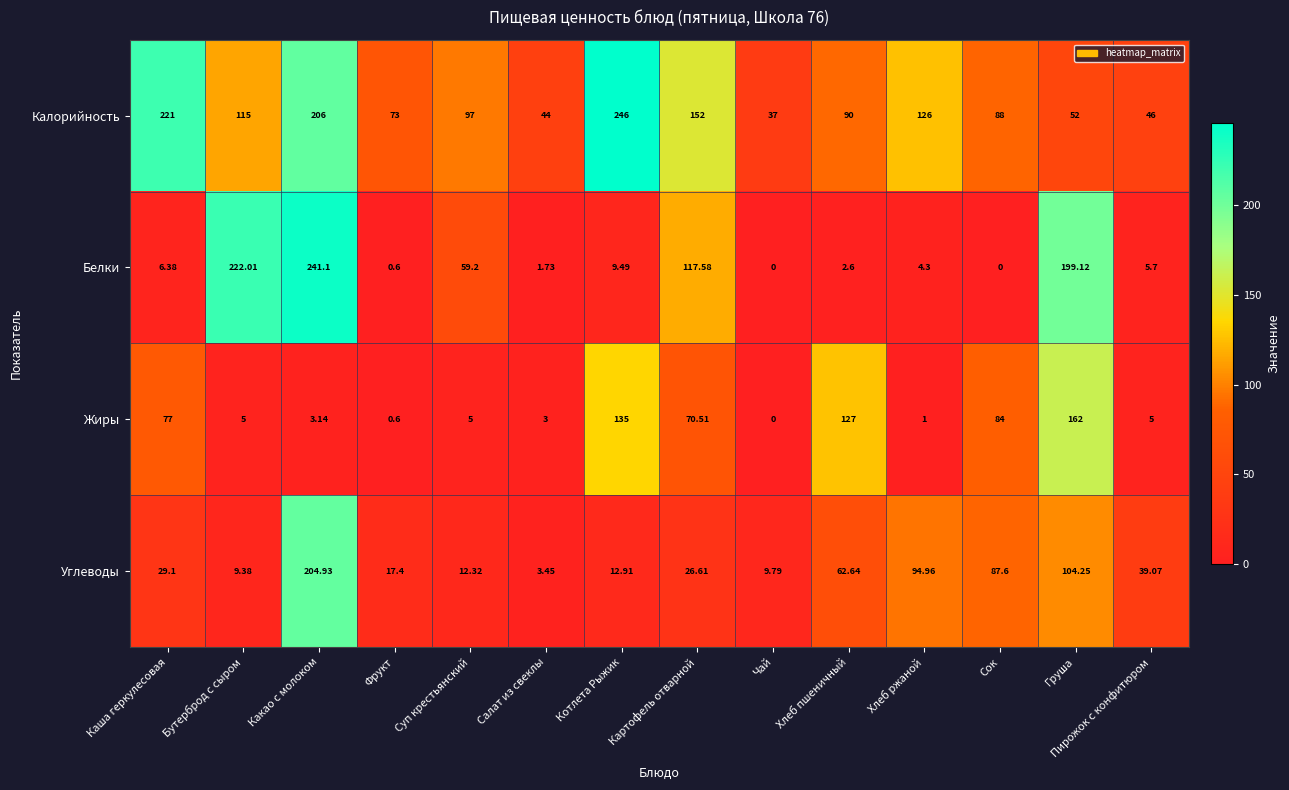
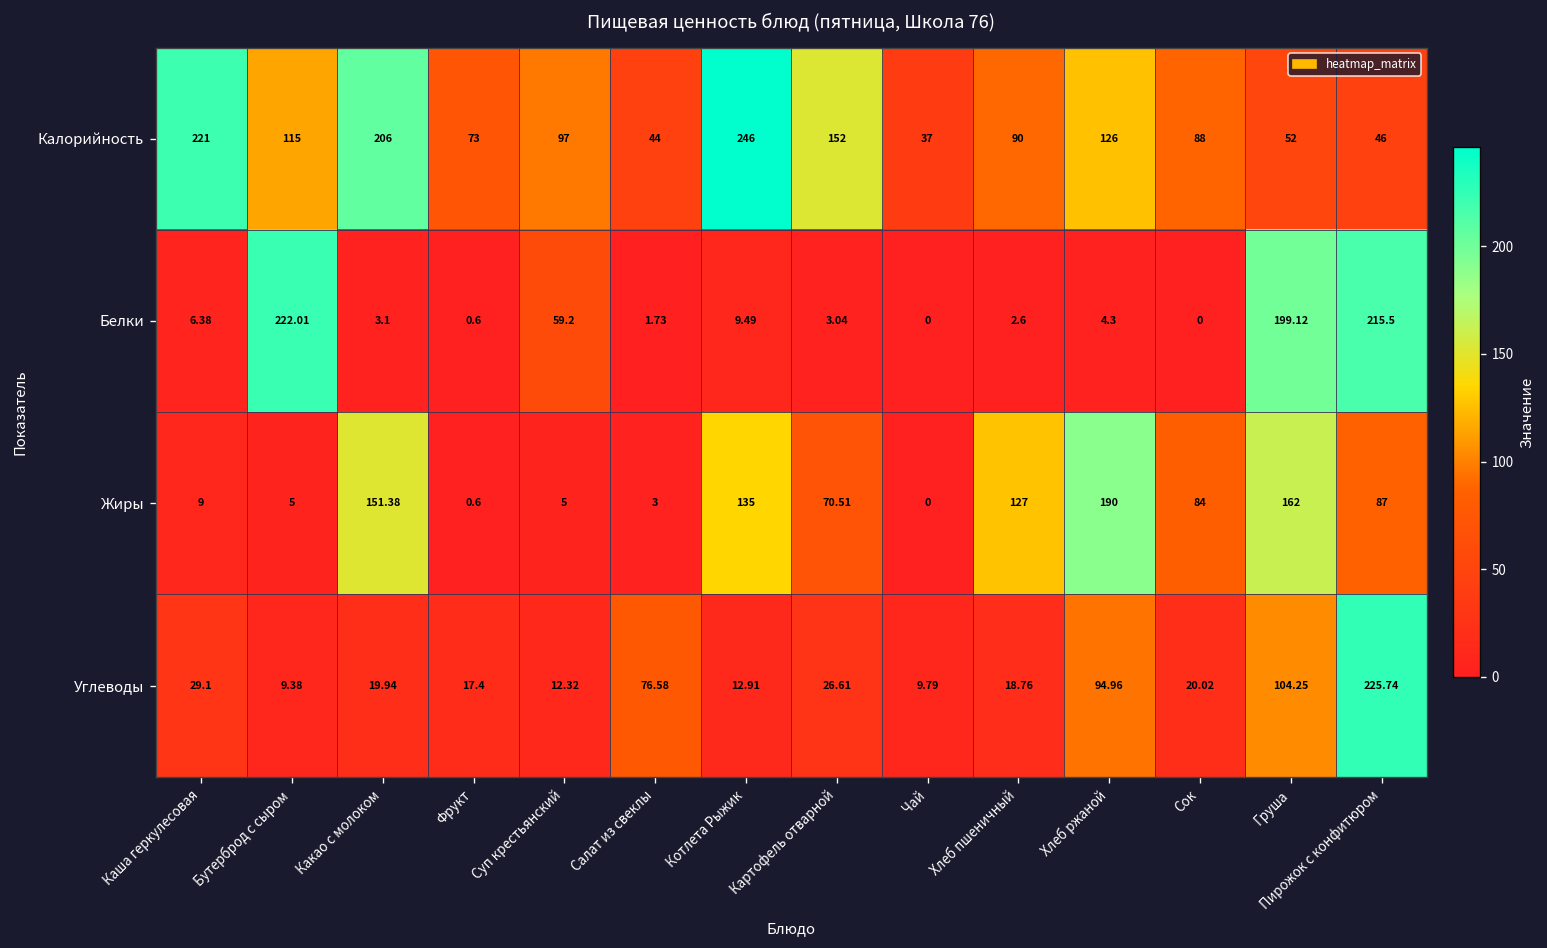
  {
    "Калорийность": {
      "Каша геркулесовая": 221,
      "Бутерброд с сыром": 115,
      "Какао с молоком": 206,
      "Фрукт": 73,
      "Суп крестьянский": 97,
      "Салат из свеклы": 44,
      "Котлета Рыжик": 246,
      "Картофель отварной": 152,
      "Чай": 37,
      "Хлеб пшеничный": 90,
      "Хлеб ржаной": 126,
      "Сок": 88,
      "Груша": 52,
      "Пирожок с конфитюром": 46
    },
    "Белки": {
      "Каша геркулесовая": 6.38,
      "Бутерброд с сыром": 222.01,
-     "Какао с молоком": 241.1,
+     "Какао с молоком": 3.1,
      "Фрукт": 0.6,
      "Суп крестьянский": 59.2,
      "Салат из свеклы": 1.73,
      "Котлета Рыжик": 9.49,
-     "Картофель отварной": 117.58,
+     "Картофель отварной": 3.04,
      "Чай": 0,
      "Хлеб пшеничный": 2.6,
      "Хлеб ржаной": 4.3,
      "Сок": 0,
      "Груша": 199.12,
-     "Пирожок с конфитюром": 5.7
+     "Пирожок с конфитюром": 215.5
    },
    "Жиры": {
-     "Каша геркулесовая": 77,
+     "Каша геркулесовая": 9,
      "Бутерброд с сыром": 5,
-     "Какао с молоком": 3.14,
+     "Какао с молоком": 151.38,
      "Фрукт": 0.6,
      "Суп крестьянский": 5,
      "Салат из свеклы": 3,
      "Котлета Рыжик": 135,
      "Картофель отварной": 70.51,
      "Чай": 0,
      "Хлеб пшеничный": 127,
-     "Хлеб ржаной": 1,
+     "Хлеб ржаной": 190,
      "Сок": 84,
      "Груша": 162,
-     "Пирожок с конфитюром": 5
+     "Пирожок с конфитюром": 87
    },
    "Углеводы": {
      "Каша геркулесовая": 29.1,
      "Бутерброд с сыром": 9.38,
-     "Какао с молоком": 204.93,
+     "Какао с молоком": 19.94,
      "Фрукт": 17.4,
      "Суп крестьянский": 12.32,
-     "Салат из свеклы": 3.45,
+     "Салат из свеклы": 76.58,
      "Котлета Рыжик": 12.91,
      "Картофель отварной": 26.61,
      "Чай": 9.79,
-     "Хлеб пшеничный": 62.64,
+     "Хлеб пшеничный": 18.76,
      "Хлеб ржаной": 94.96,
-     "Сок": 87.6,
+     "Сок": 20.02,
      "Груша": 104.25,
-     "Пирожок с конфитюром": 39.07
+     "Пирожок с конфитюром": 225.74
    }
  }
